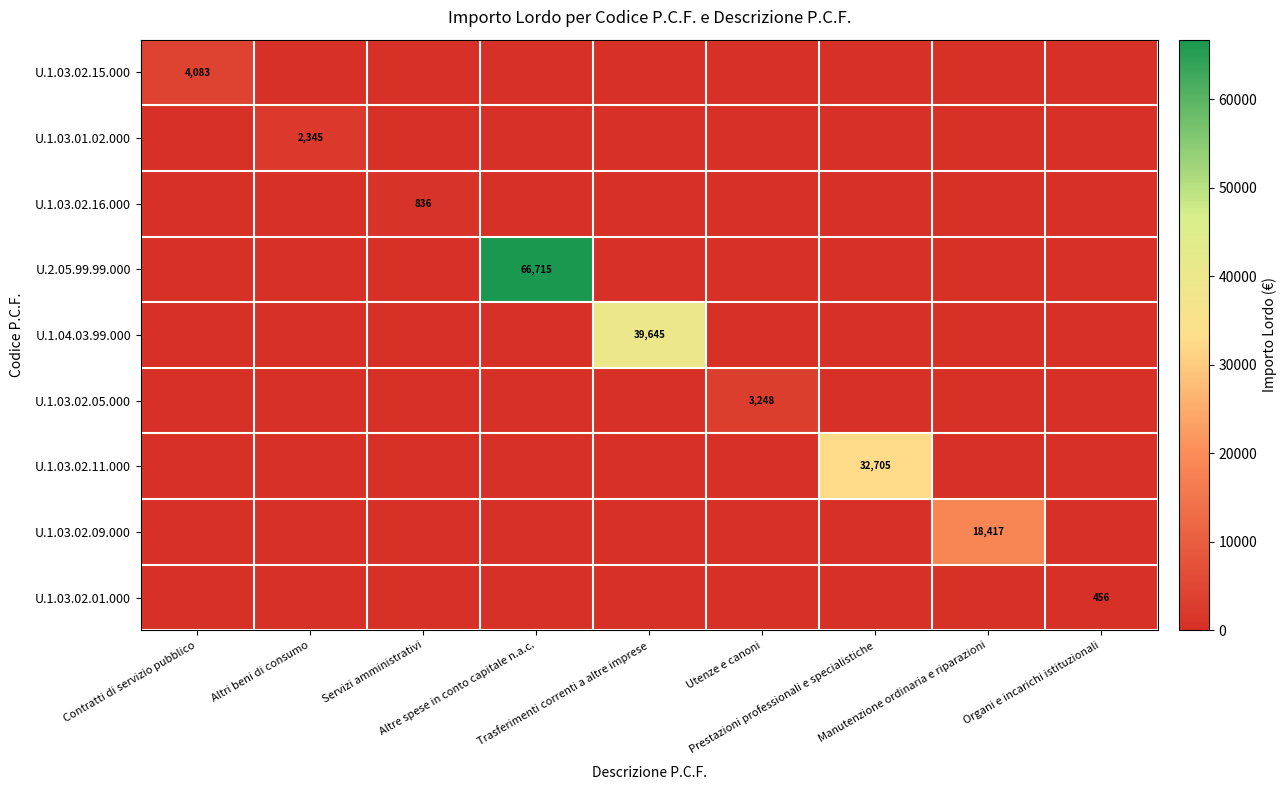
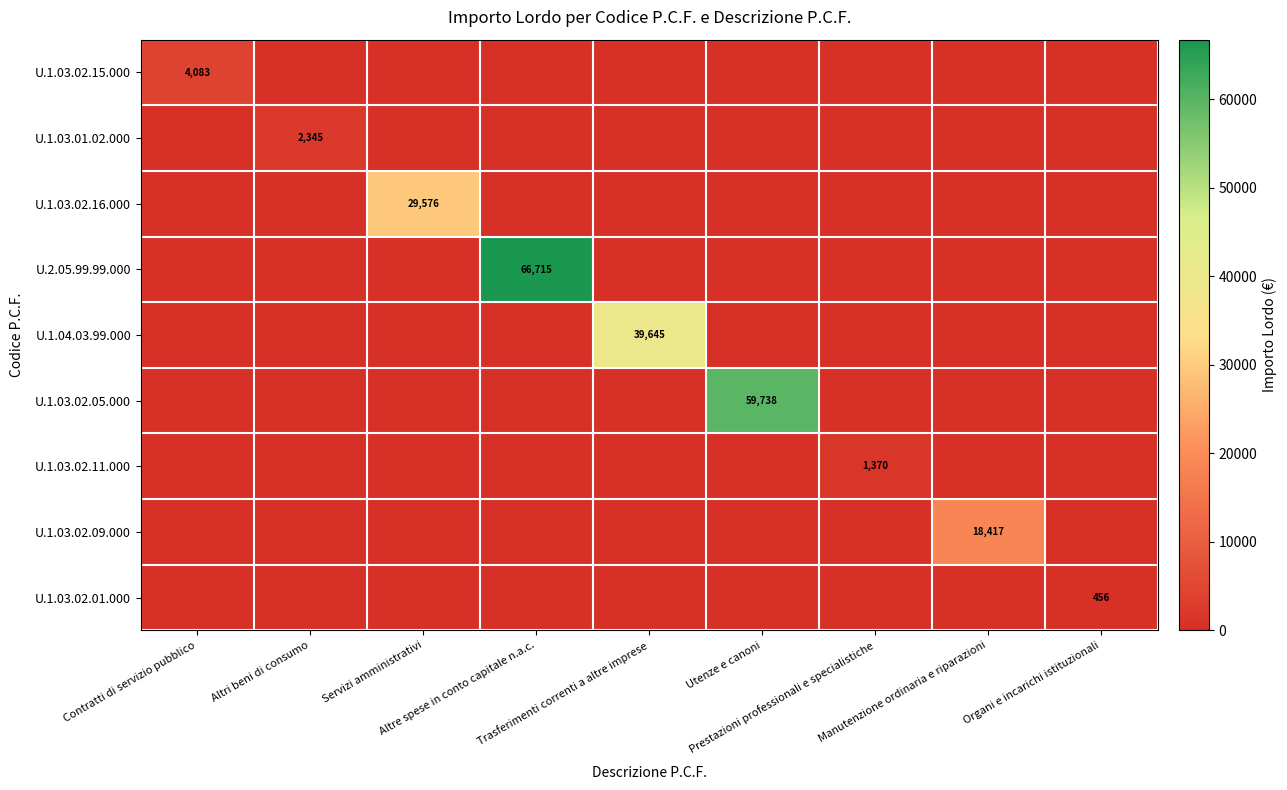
  {
    "U.1.03.02.15.000": {
      "Contratti di servizio pubblico": "4,083"
    },
    "U.1.03.01.02.000": {
      "Altri beni di consumo": "2,345"
    },
    "U.1.03.02.16.000": {
-     "Servizi amministrativi": "836"
+     "Servizi amministrativi": "29,576"
    },
    "U.2.05.99.99.000": {
      "Altre spese in conto capitale n.a.c.": "66,715"
    },
    "U.1.04.03.99.000": {
      "Trasferimenti correnti a altre imprese": "39,645"
    },
    "U.1.03.02.05.000": {
-     "Utenze e canoni": "3,248"
+     "Utenze e canoni": "59,738"
    },
    "U.1.03.02.11.000": {
-     "Prestazioni professionali e specialistiche": "32,705"
+     "Prestazioni professionali e specialistiche": "1,370"
    },
    "U.1.03.02.09.000": {
      "Manutenzione ordinaria e riparazioni": "18,417"
    },
    "U.1.03.02.01.000": {
      "Organi e incarichi istituzionali": "456"
    }
  }
